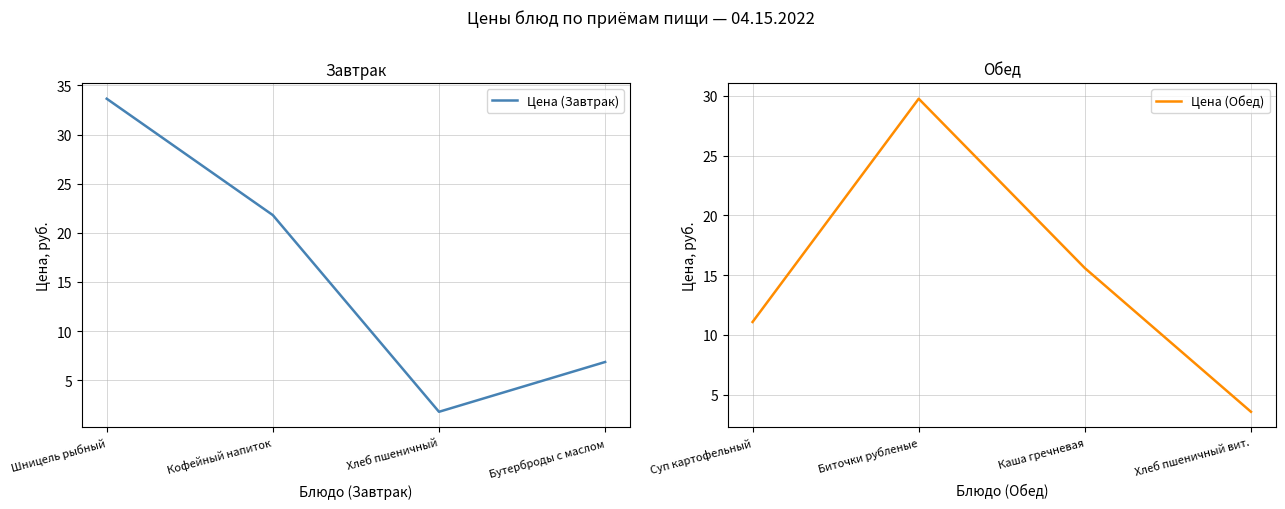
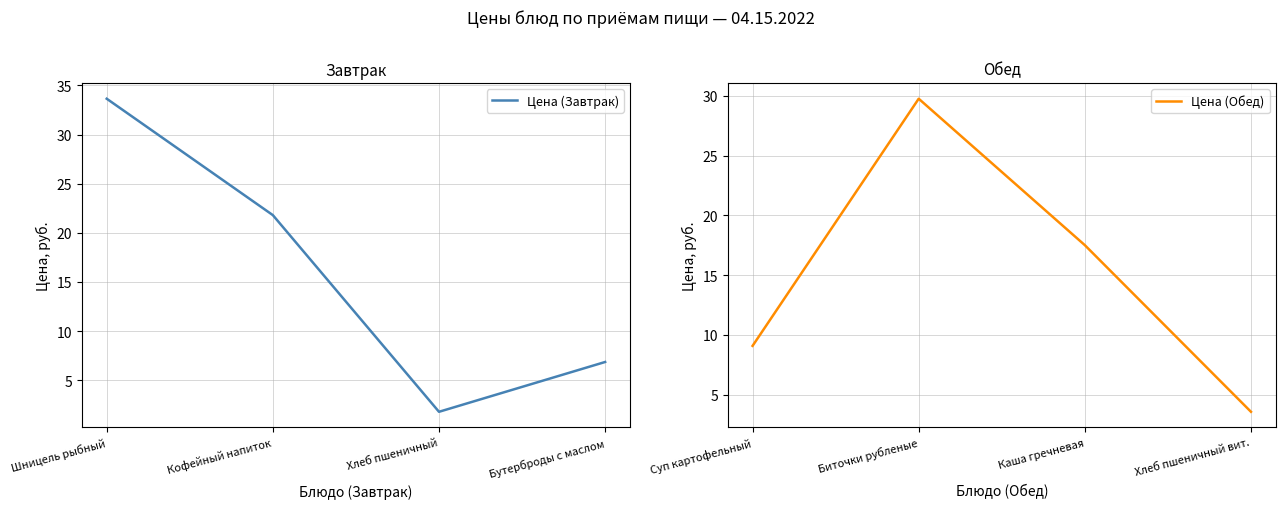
  {
    "Завтрак": {
      "Шницель рыбный": 34,
      "Кофейный напиток": 22,
      "Хлеб пшеничный": 2,
      "Бутерброды с маслом": 7
    },
    "Обед": {
-     "Суп картофельный": 11.1,
+     "Суп картофельный": 9.1,
      "Биточки рубленые": 29.8,
-     "Каша гречневая": 15.6,
+     "Каша гречневая": 17.5,
      "Хлеб пшеничный вит.": 3.6
    }
  }
